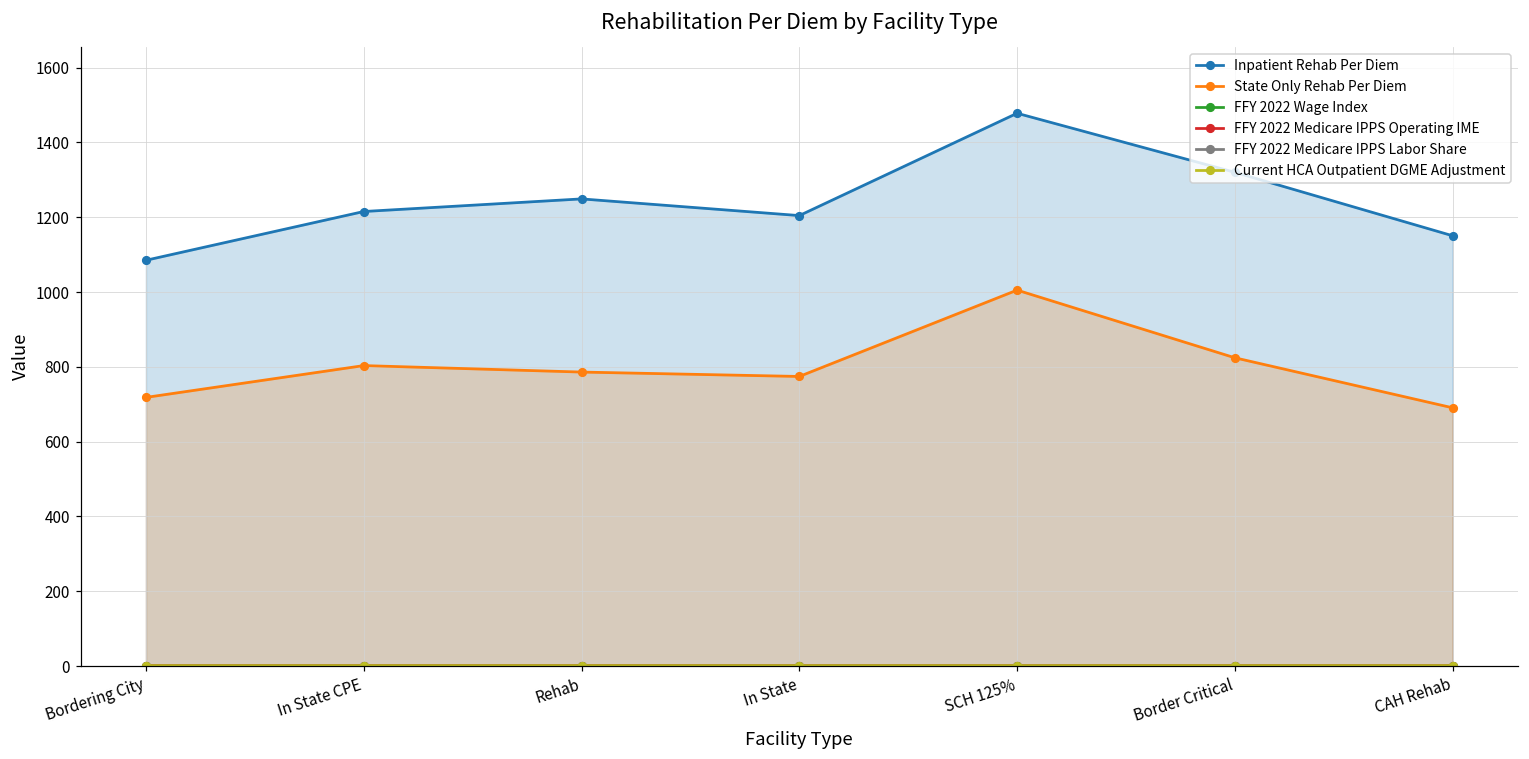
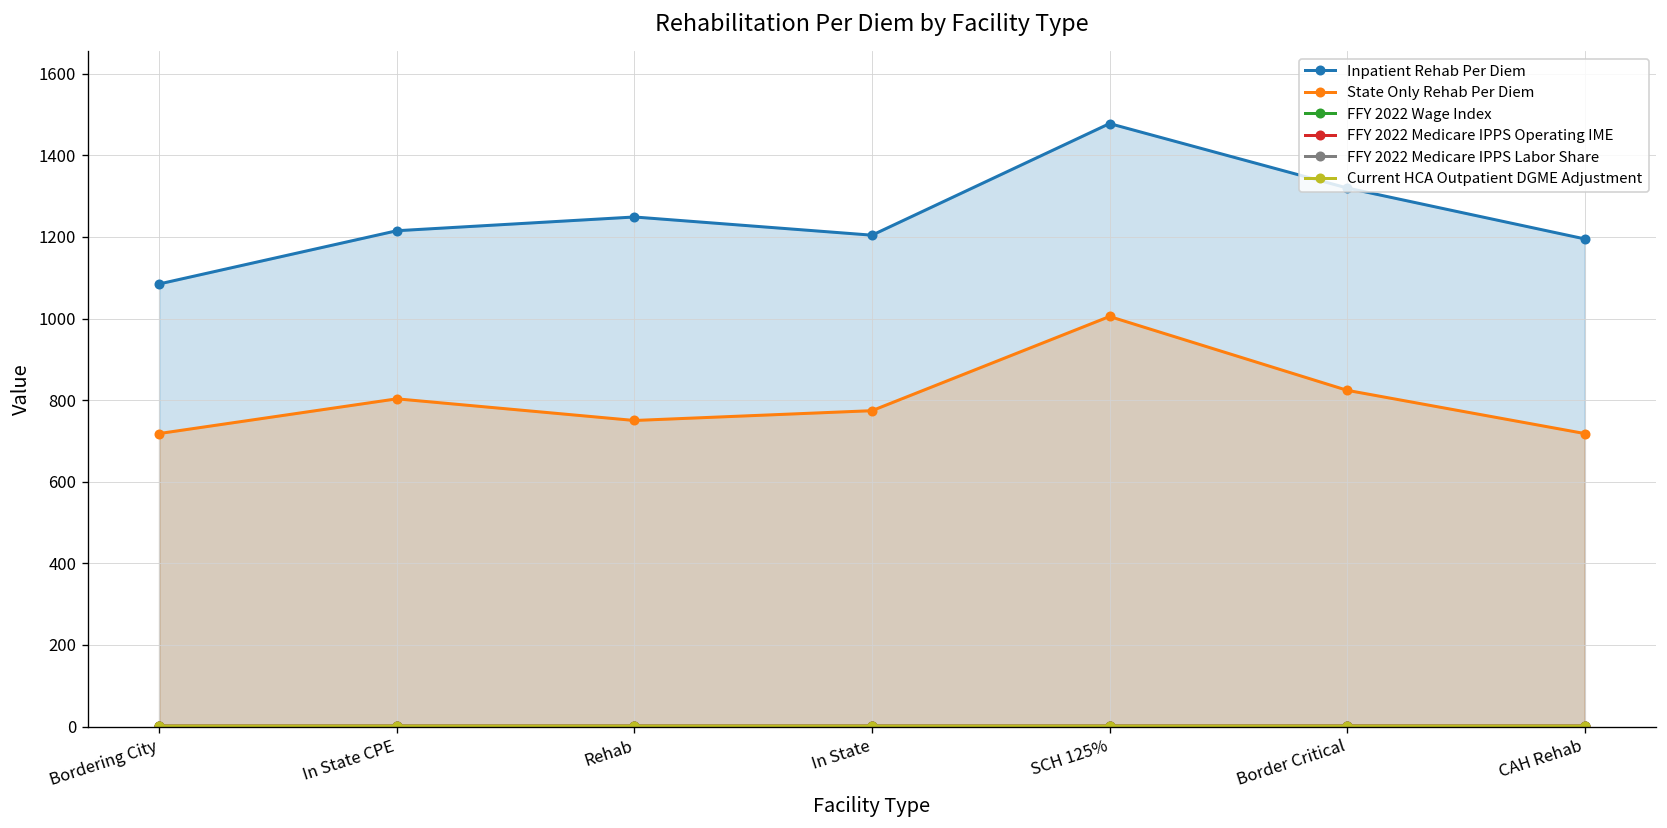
  {
    "Inpatient Rehab Per Diem": {
      "Bordering City": 1080,
      "In State CPE": 1220,
      "Rehab": 1250,
      "In State": 1200,
      "SCH 125%": 1480,
-     "CAH Rehab": 1150
+     "CAH Rehab": 1200
    },
    "State Only Rehab Per Diem": {
      "Bordering City": 720,
      "In State CPE": 800,
-     "Rehab": 790,
+     "Rehab": 750,
      "In State": 770,
      "SCH 125%": 1010,
      "Border Critical": 820,
-     "CAH Rehab": 690
+     "CAH Rehab": 720
    },
    "Current HCA Outpatient DGME Adjustment": {
      "Bordering City": 0,
      "In State CPE": 0,
      "Rehab": 0,
      "In State": 0,
      "SCH 125%": 0,
      "Border Critical": 0,
      "CAH Rehab": 0
    }
  }
